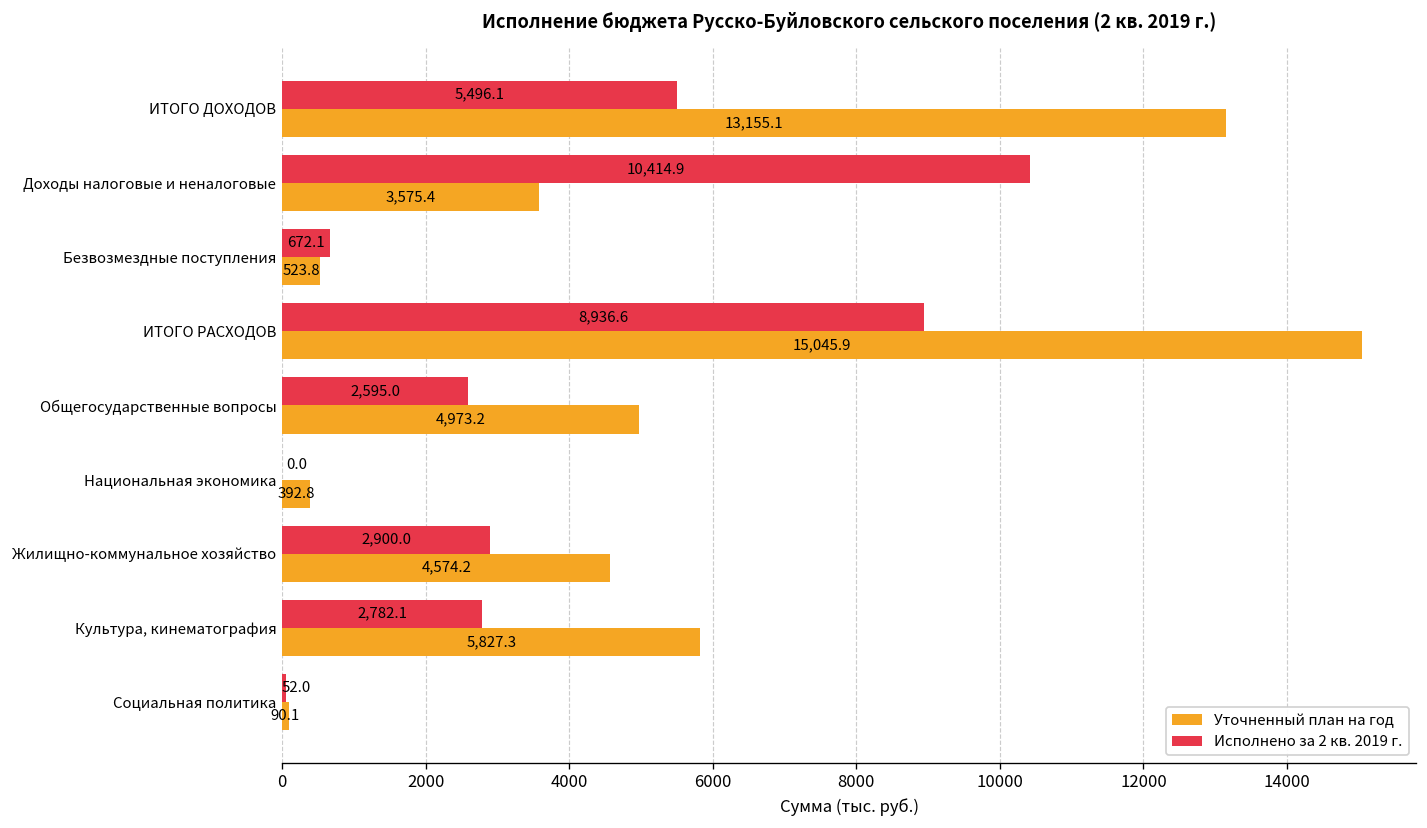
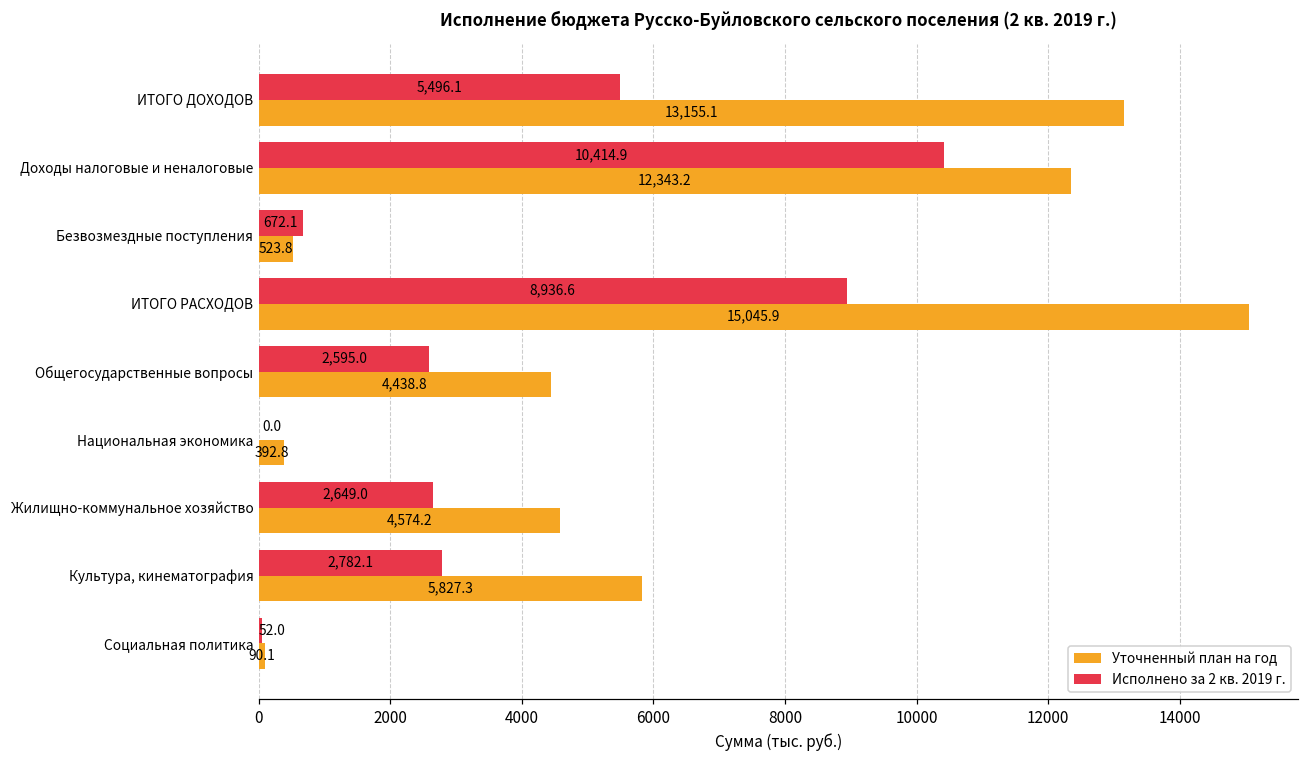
  {
    "Уточненный план на год": {
      "ИТОГО ДОХОДОВ": "13,155.1",
-     "Доходы налоговые и неналоговые": "3,575.4",
+     "Доходы налоговые и неналоговые": "12,343.2",
      "Безвозмездные поступления": "523.8",
      "ИТОГО РАСХОДОВ": "15,045.9",
-     "Общегосударственные вопросы": "4,973.2",
+     "Общегосударственные вопросы": "4,438.8",
      "Национальная экономика": "392.8",
      "Жилищно-коммунальное хозяйство": "4,574.2",
      "Культура, кинематография": "5,827.3",
      "Социальная политика": "90.1"
    },
    "Исполнено за 2 кв. 2019 г.": {
      "ИТОГО ДОХОДОВ": "5,496.1",
      "Доходы налоговые и неналоговые": "10,414.9",
      "Безвозмездные поступления": "672.1",
      "ИТОГО РАСХОДОВ": "8,936.6",
      "Общегосударственные вопросы": "2,595.0",
      "Национальная экономика": "0.0",
-     "Жилищно-коммунальное хозяйство": "2,900.0",
+     "Жилищно-коммунальное хозяйство": "2,649.0",
      "Культура, кинематография": "2,782.1",
      "Социальная политика": "52.0"
    }
  }
